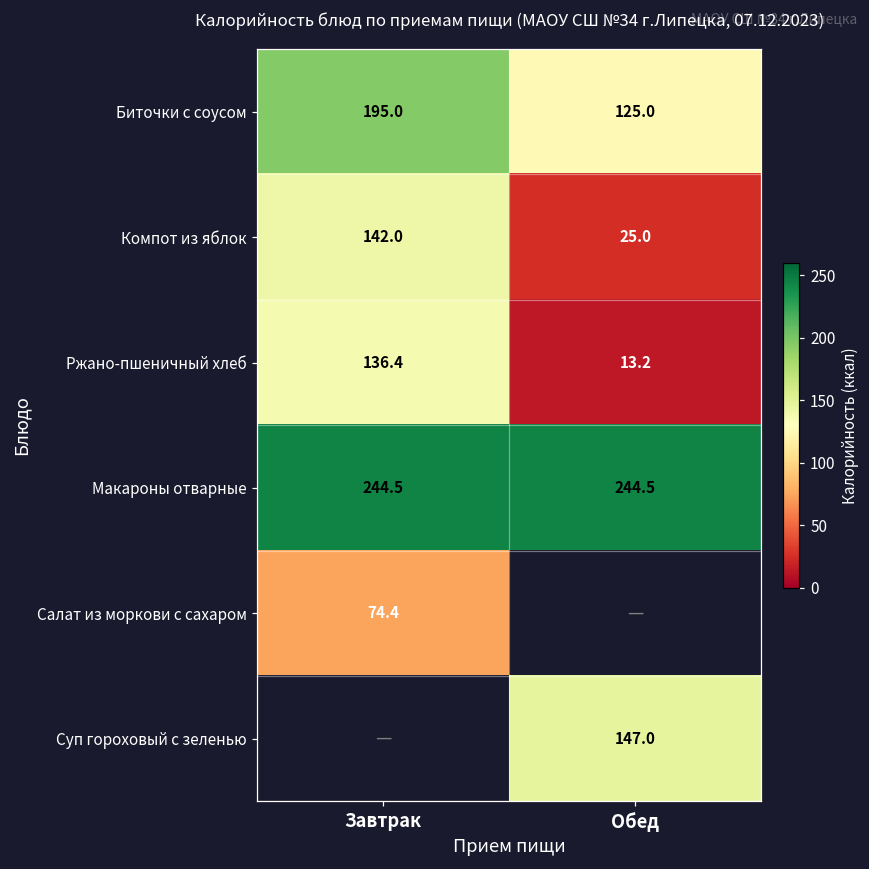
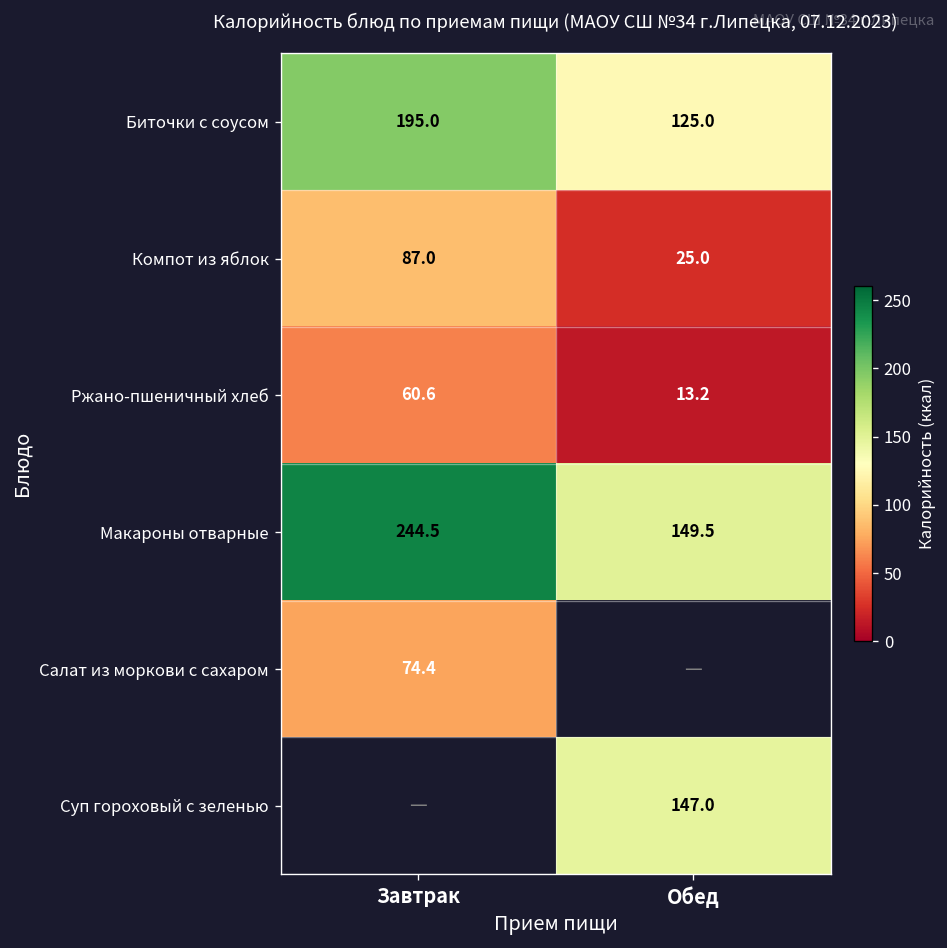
  {
    "Биточки с соусом": {
      "Завтрак": 195.0,
      "Обед": 125.0
    },
    "Компот из яблок": {
-     "Завтрак": 142.0,
+     "Завтрак": 87.0,
      "Обед": 25.0
    },
    "Ржано-пшеничный хлеб": {
-     "Завтрак": 136.4,
+     "Завтрак": 60.6,
      "Обед": 13.2
    },
    "Макароны отварные": {
      "Завтрак": 244.5,
-     "Обед": 244.5
+     "Обед": 149.5
    },
    "Салат из моркови с сахаром": {
      "Завтрак": 74.4
    },
    "Суп гороховый с зеленью": {
      "Обед": 147.0
    }
  }
